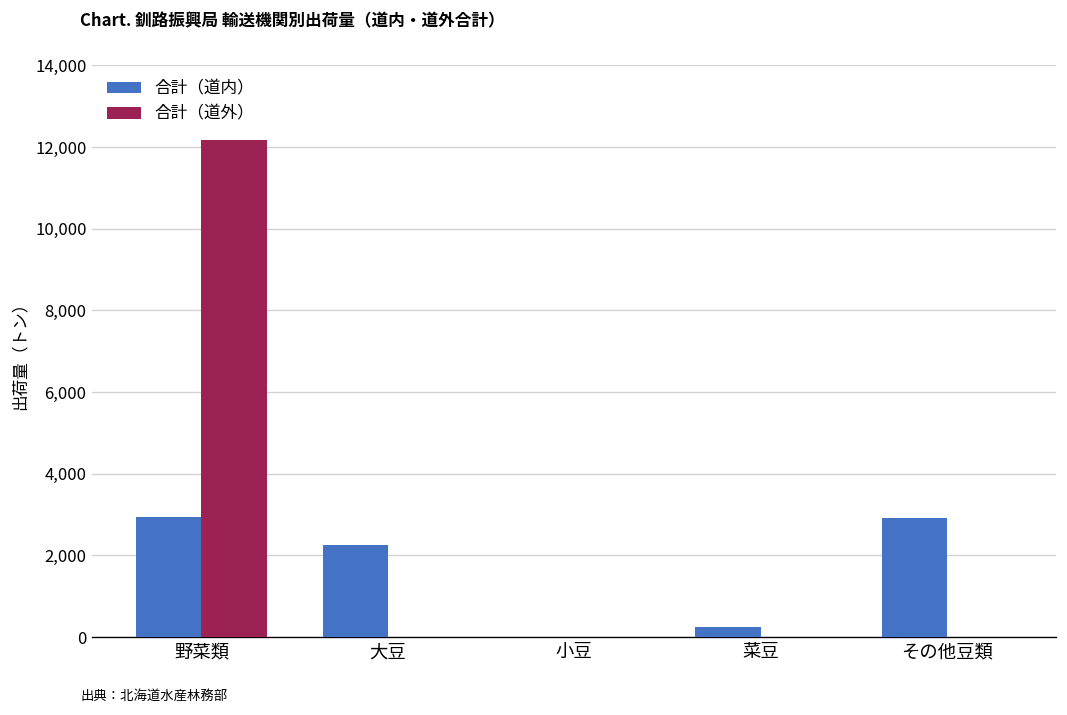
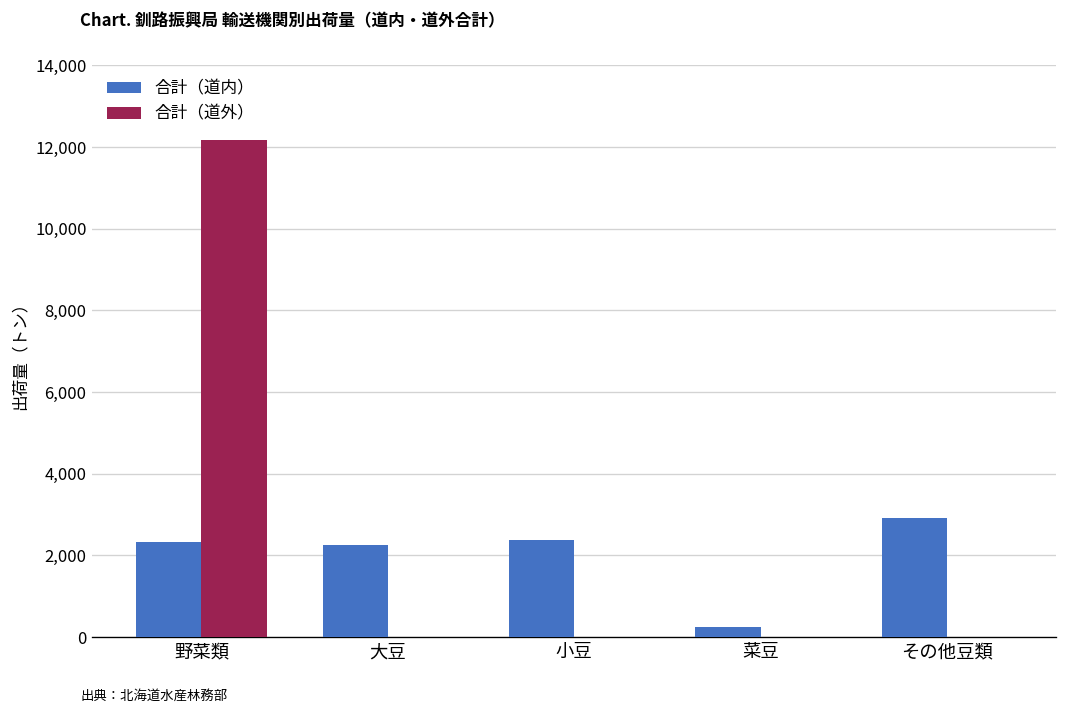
  {
    "合計（道内）": {
-     "野菜類": "2,900",
+     "野菜類": "2,300",
      "大豆": "2,300",
-     "小豆": "0",
+     "小豆": "2,400",
      "菜豆": "200",
      "その他豆類": "2,900"
    },
    "合計（道外）": {
      "野菜類": "12,200",
      "大豆": "0",
      "小豆": "0",
      "菜豆": "0",
      "その他豆類": "0"
    }
  }
